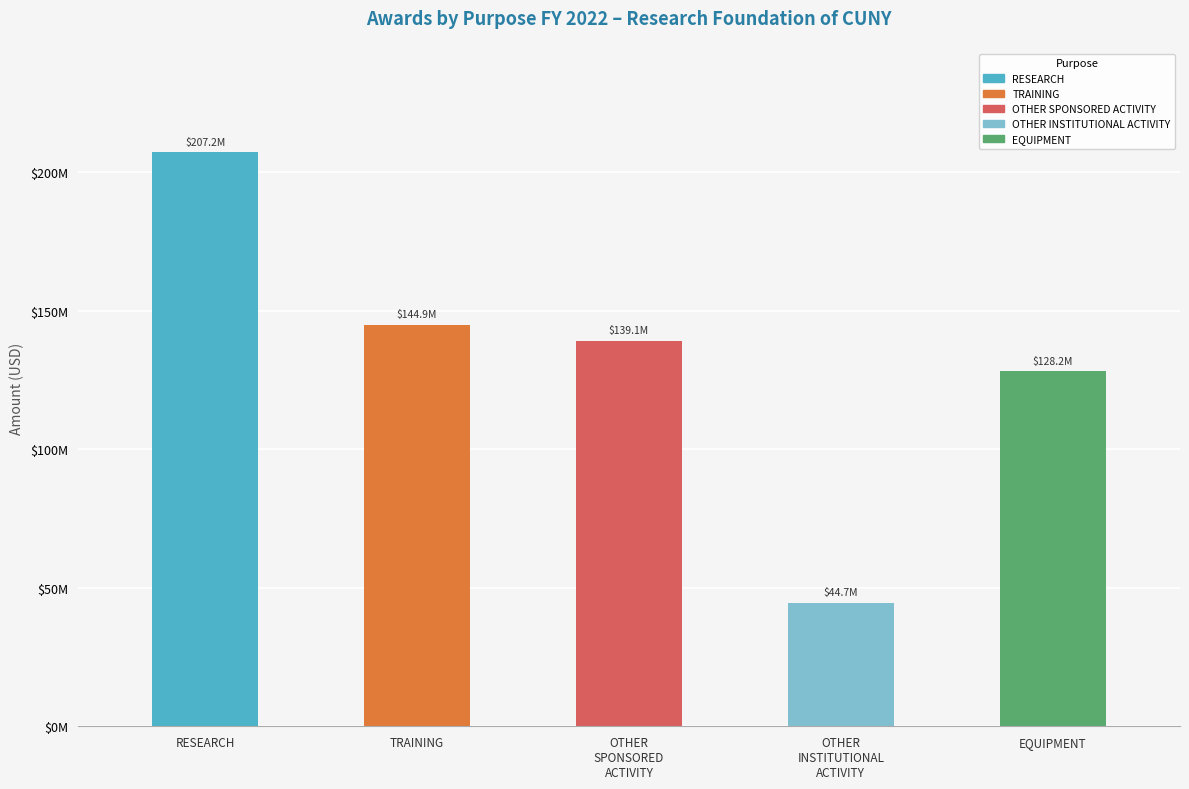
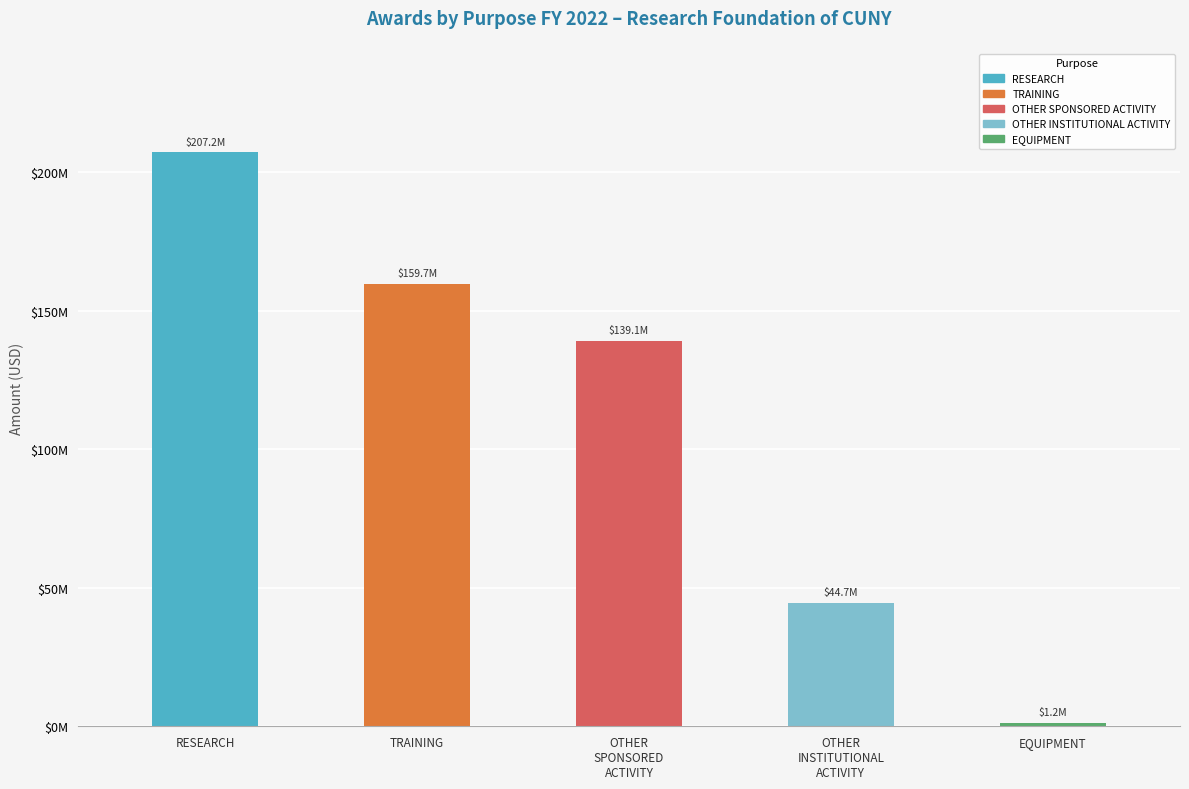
  {
    "RESEARCH": "$207.2M",
-   "TRAINING": "$144.9M",
+   "TRAINING": "$159.7M",
    "OTHER SPONSORED ACTIVITY": "$139.1M",
    "OTHER INSTITUTIONAL ACTIVITY": "$44.7M",
-   "EQUIPMENT": "$128.2M"
+   "EQUIPMENT": "$1.2M"
  }
